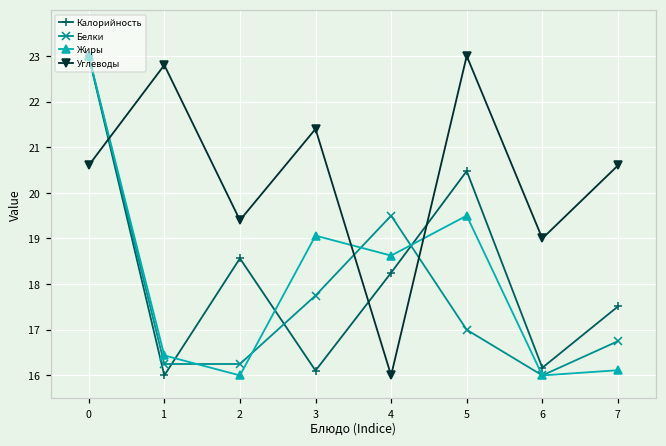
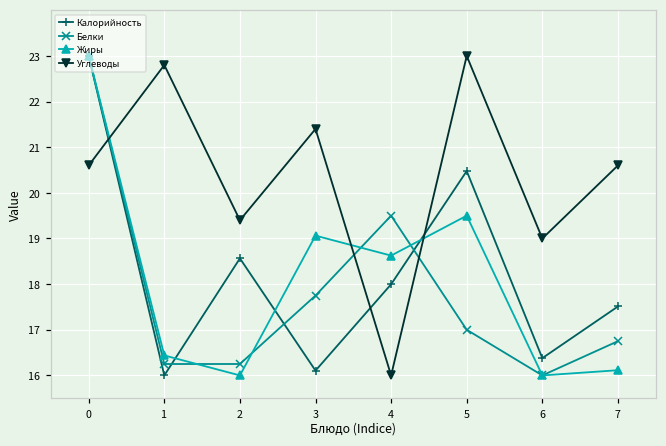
  {
    "Калорийность": {
      "1": 16.0,
      "2": 18.6,
      "3": 16.1,
-     "4": 18.2,
+     "4": 18.0,
      "5": 20.5,
-     "6": 16.2,
+     "6": 16.4,
      "7": 17.5
    },
    "Углеводы": {
      "0": 20.6,
      "1": 22.8,
      "2": 19.4,
      "3": 21.4,
      "4": 16.0,
      "5": 23.0,
      "6": 19.0,
      "7": 20.6
    }
  }
